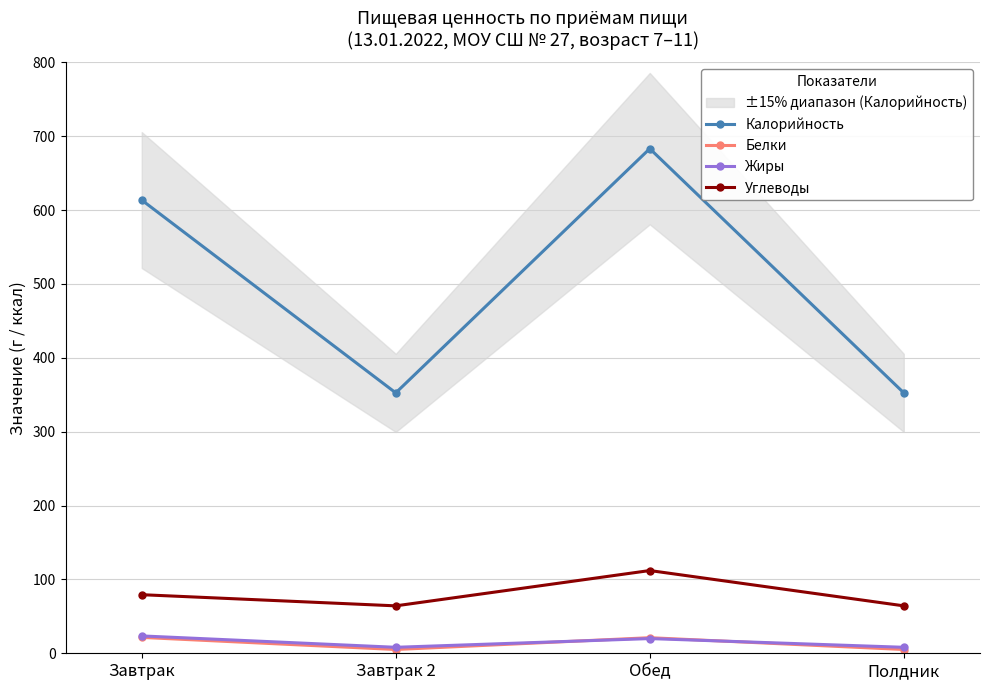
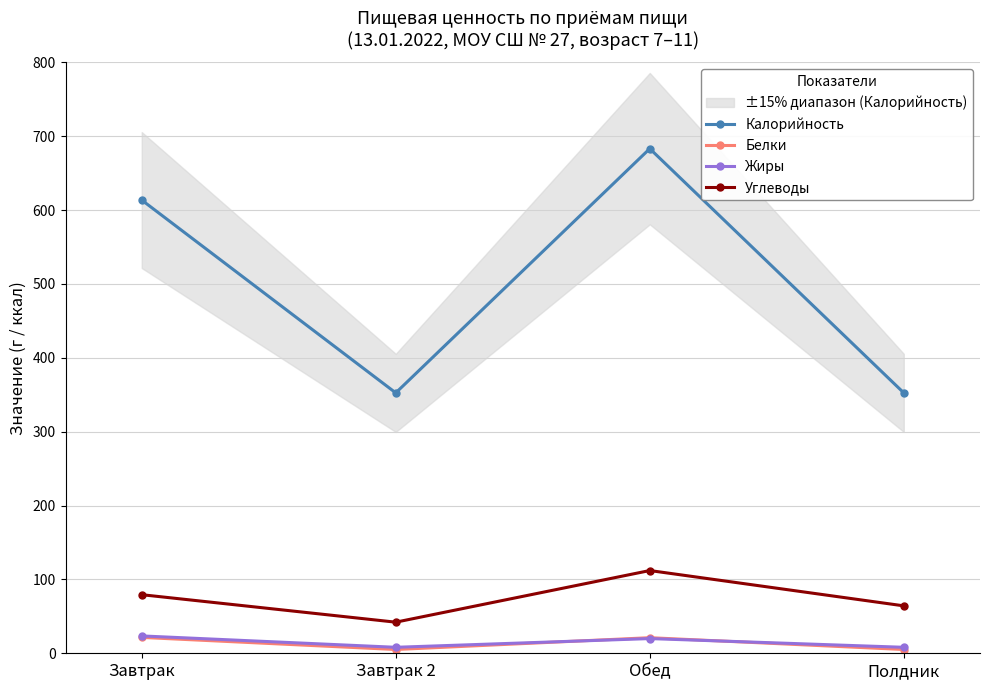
  {
    "Калорийность": {
      "Завтрак": 610,
      "Завтрак 2": 350,
      "Обед": 680,
      "Полдник": 350
    },
    "Углеводы": {
      "Завтрак": 80,
-     "Завтрак 2": 60,
+     "Завтрак 2": 40,
      "Обед": 110,
      "Полдник": 60
    }
  }
